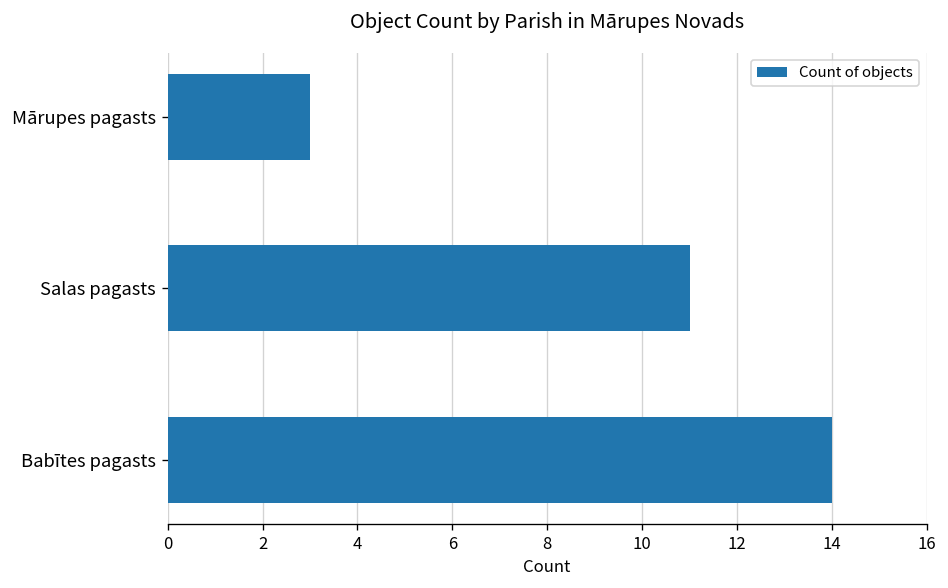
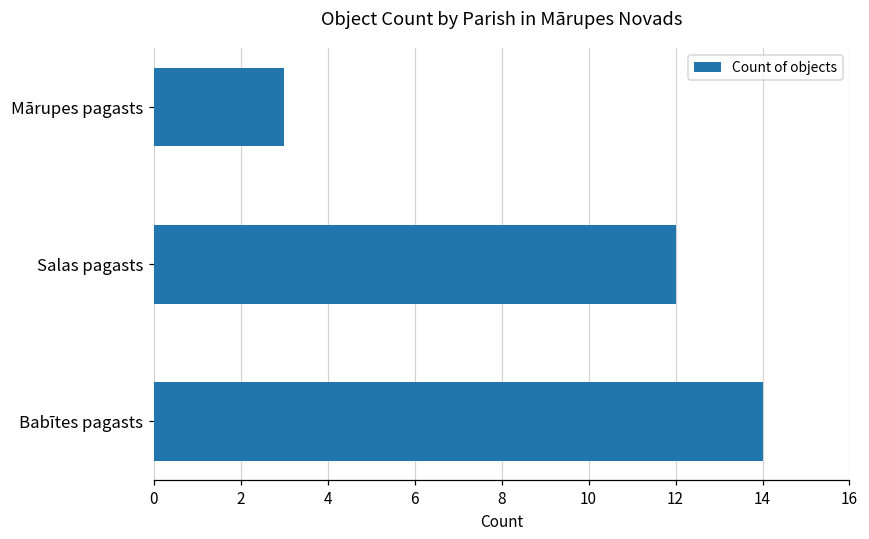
  {
    "Mārupes pagasts": 3,
-   "Salas pagasts": 11,
+   "Salas pagasts": 12,
    "Babītes pagasts": 14
  }
